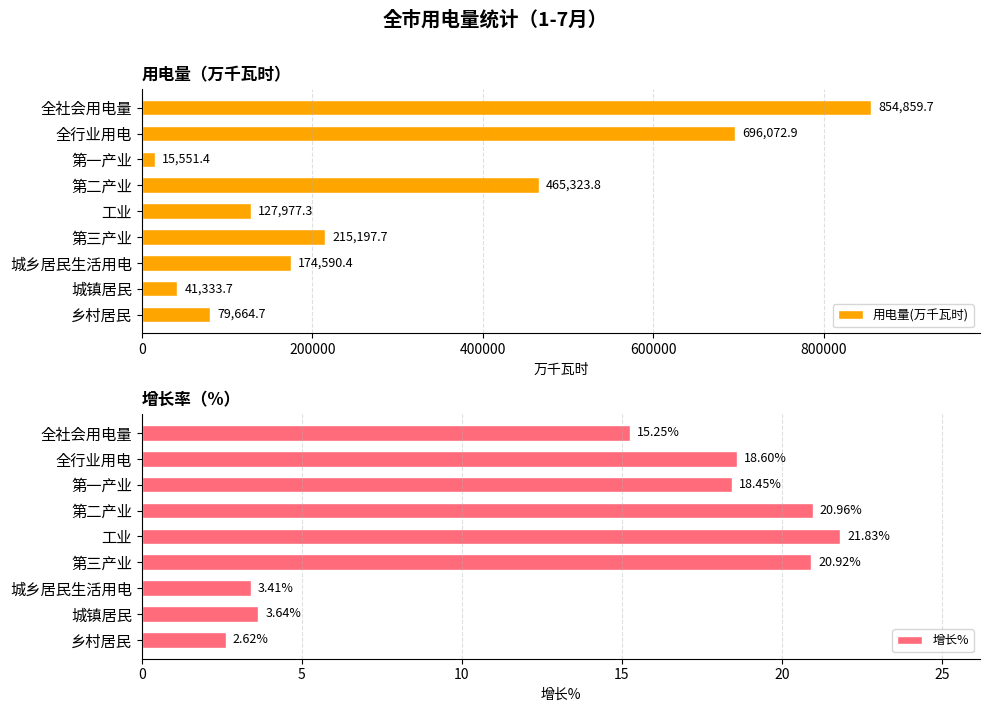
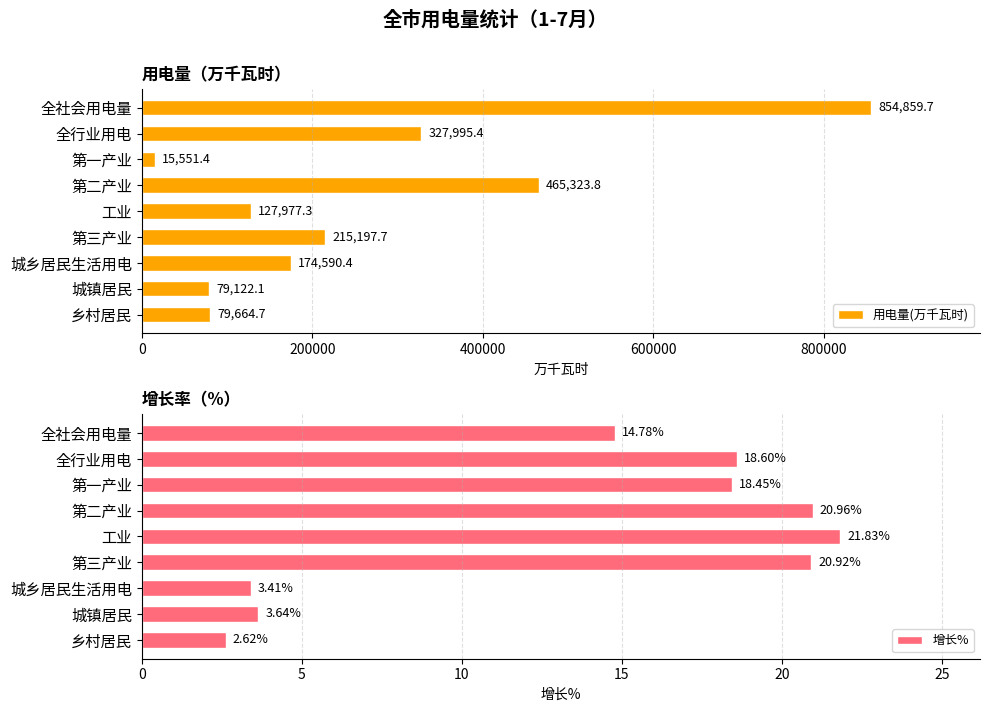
  {
    "用电量（万千瓦时）": {
      "全社会用电量": "854,859.7",
-     "全行业用电": "696,072.9",
+     "全行业用电": "327,995.4",
      "第一产业": "15,551.4",
      "第二产业": "465,323.8",
      "工业": "127,977.3",
      "第三产业": "215,197.7",
      "城乡居民生活用电": "174,590.4",
-     "城镇居民": "41,333.7",
+     "城镇居民": "79,122.1",
      "乡村居民": "79,664.7"
    },
    "增长率（%）": {
-     "全社会用电量": "15.25%",
+     "全社会用电量": "14.78%",
      "全行业用电": "18.60%",
      "第一产业": "18.45%",
      "第二产业": "20.96%",
      "工业": "21.83%",
      "第三产业": "20.92%",
      "城乡居民生活用电": "3.41%",
      "城镇居民": "3.64%",
      "乡村居民": "2.62%"
    }
  }
